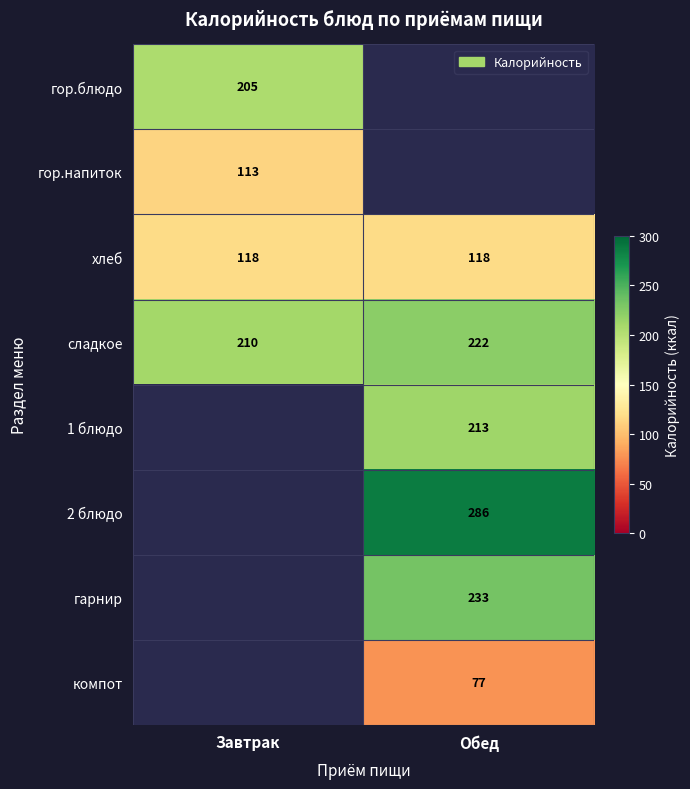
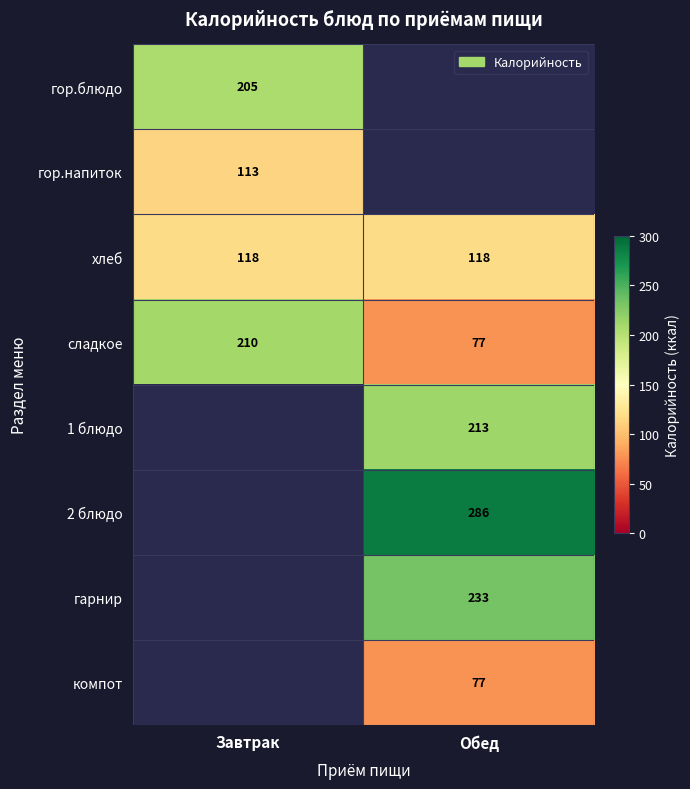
  {
    "гор.блюдо": {
      "Завтрак": 205
    },
    "гор.напиток": {
      "Завтрак": 113
    },
    "хлеб": {
      "Завтрак": 118,
      "Обед": 118
    },
    "сладкое": {
      "Завтрак": 210,
-     "Обед": 222
+     "Обед": 77
    },
    "1 блюдо": {
      "Обед": 213
    },
    "2 блюдо": {
      "Обед": 286
    },
    "гарнир": {
      "Обед": 233
    },
    "компот": {
      "Обед": 77
    }
  }
